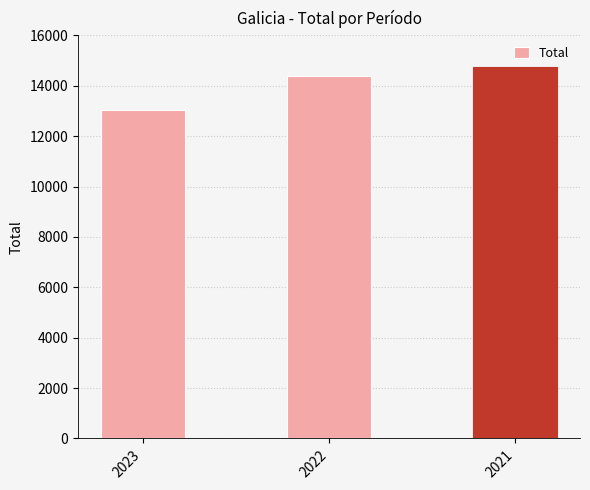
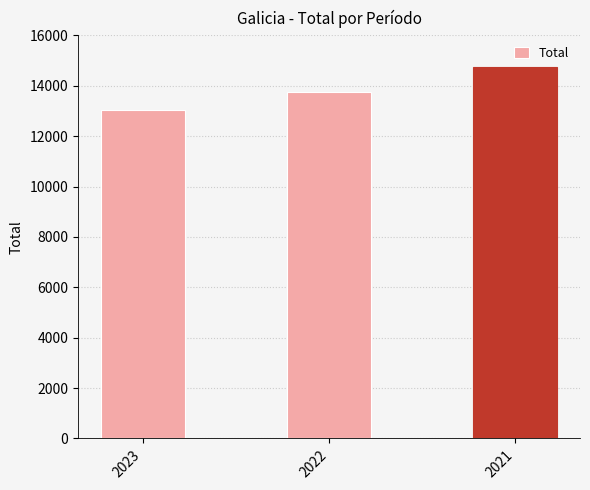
  {
    "2023": 13100,
-   "2022": 14400,
+   "2022": 13800,
    "2021": 14700
  }
